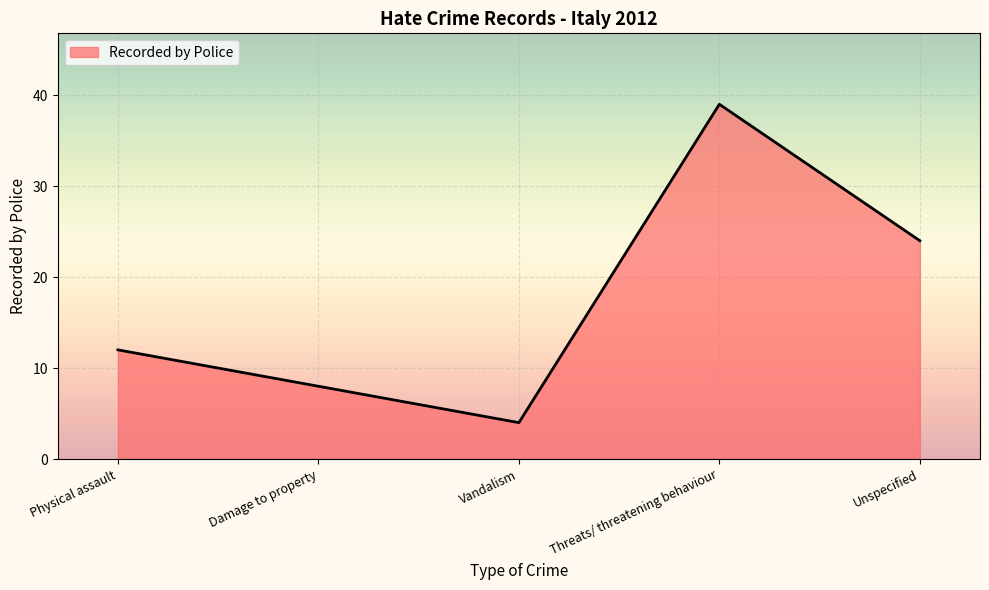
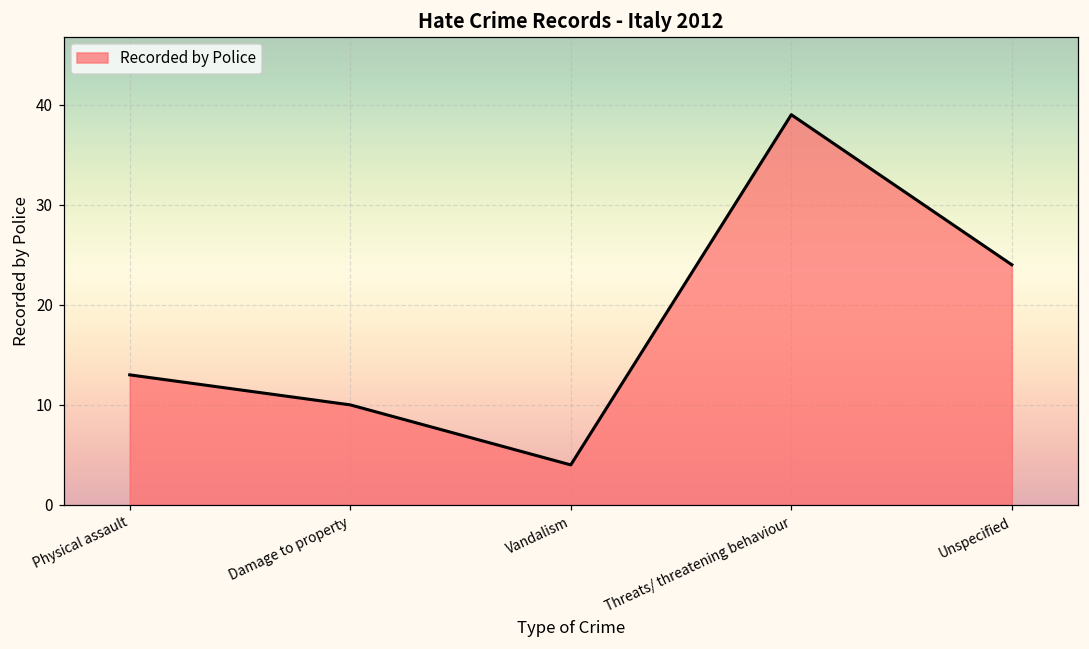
  {
-   "Physical assault": 12,
-   "Damage to property": 8,
+   "Physical assault": 13,
+   "Damage to property": 10,
    "Vandalism": 4,
    "Threats/ threatening behaviour": 39,
    "Unspecified": 24
  }
